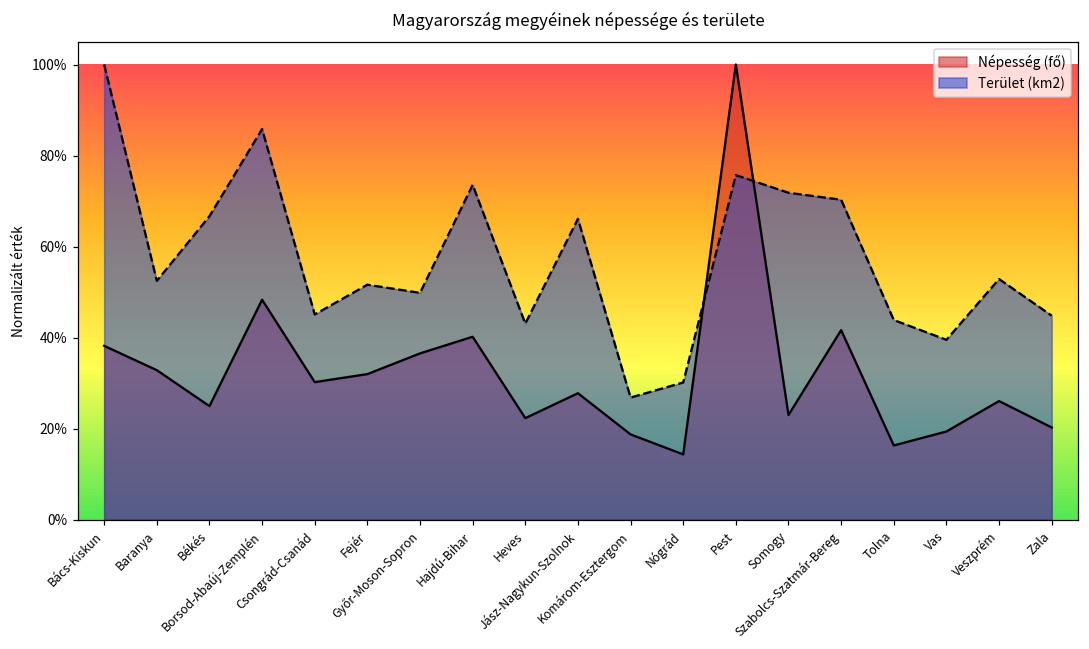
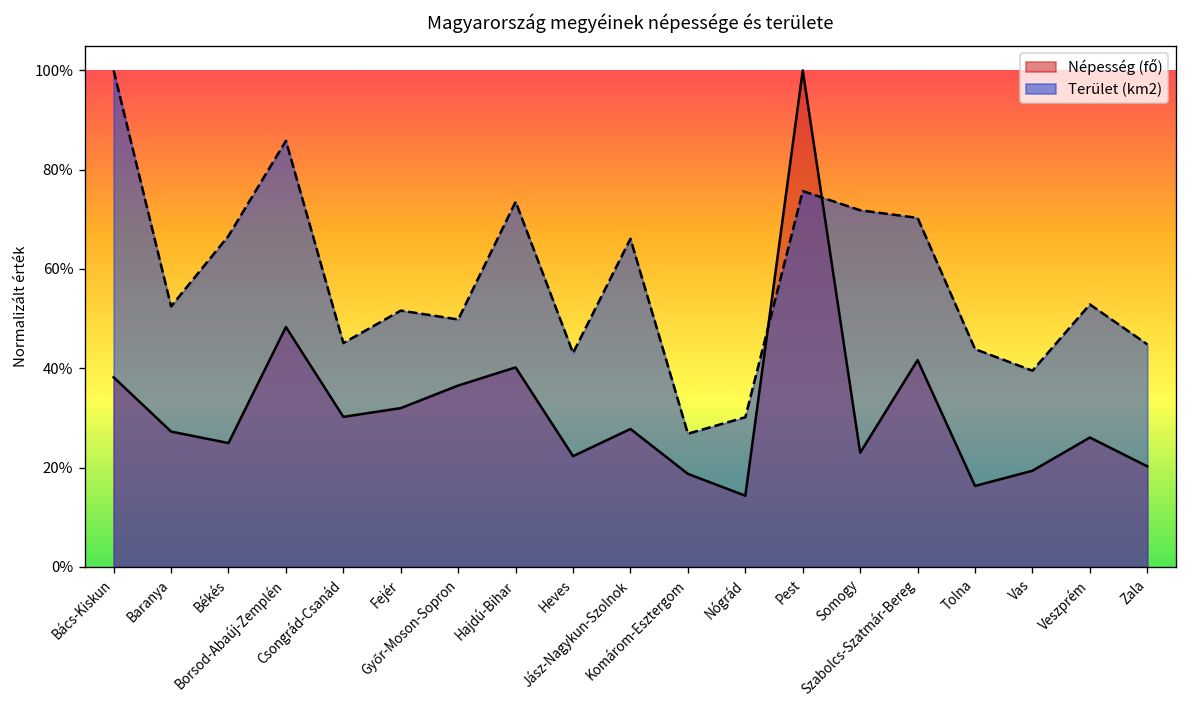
  {
    "Népesség (fő)": {
      "Bács-Kiskun": "38%",
-     "Baranya": "33%",
+     "Baranya": "27%",
      "Békés": "25%",
      "Borsod-Abaúj-Zemplén": "48%",
      "Csongrád-Csanád": "30%",
      "Fejér": "32%",
      "Győr-Moson-Sopron": "37%",
      "Hajdú-Bihar": "40%",
      "Heves": "22%",
      "Jász-Nagykun-Szolnok": "28%",
      "Komárom-Esztergom": "19%",
      "Nógrád": "14%",
      "Pest": "100%",
      "Somogy": "23%",
      "Szabolcs-Szatmár-Bereg": "42%",
      "Tolna": "16%",
      "Vas": "19%",
      "Veszprém": "26%",
      "Zala": "20%"
    },
    "Terület (km2)": {
      "Bács-Kiskun": "100%",
      "Baranya": "52%",
      "Békés": "67%",
      "Borsod-Abaúj-Zemplén": "86%",
      "Csongrád-Csanád": "45%",
      "Fejér": "52%",
      "Győr-Moson-Sopron": "50%",
      "Hajdú-Bihar": "74%",
      "Heves": "43%",
      "Jász-Nagykun-Szolnok": "66%",
      "Komárom-Esztergom": "27%",
      "Nógrád": "30%",
      "Pest": "76%",
      "Somogy": "72%",
      "Szabolcs-Szatmár-Bereg": "70%",
      "Tolna": "44%",
      "Vas": "40%",
      "Veszprém": "53%",
      "Zala": "45%"
    }
  }
